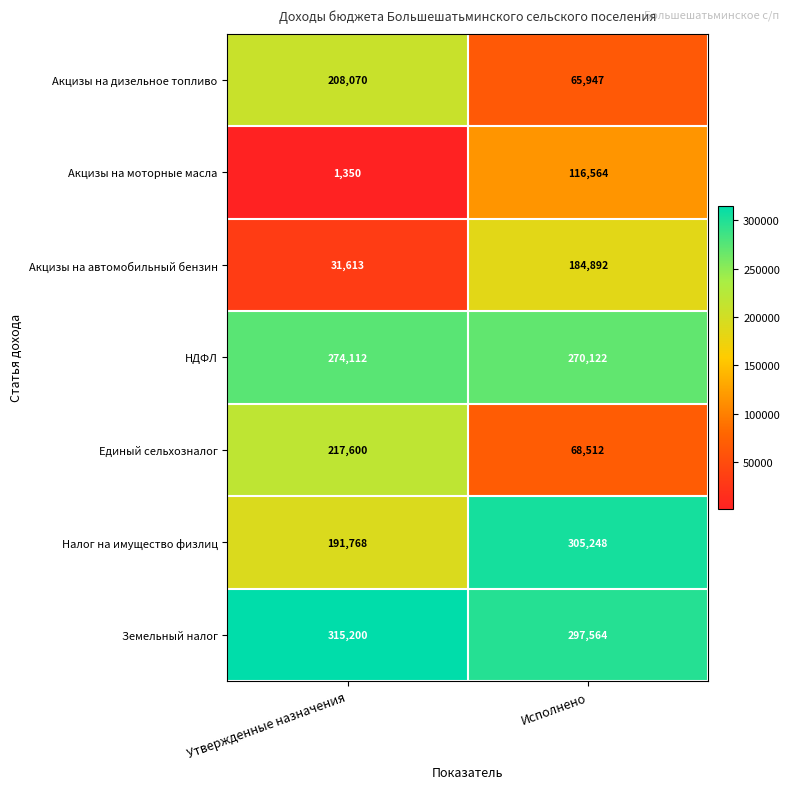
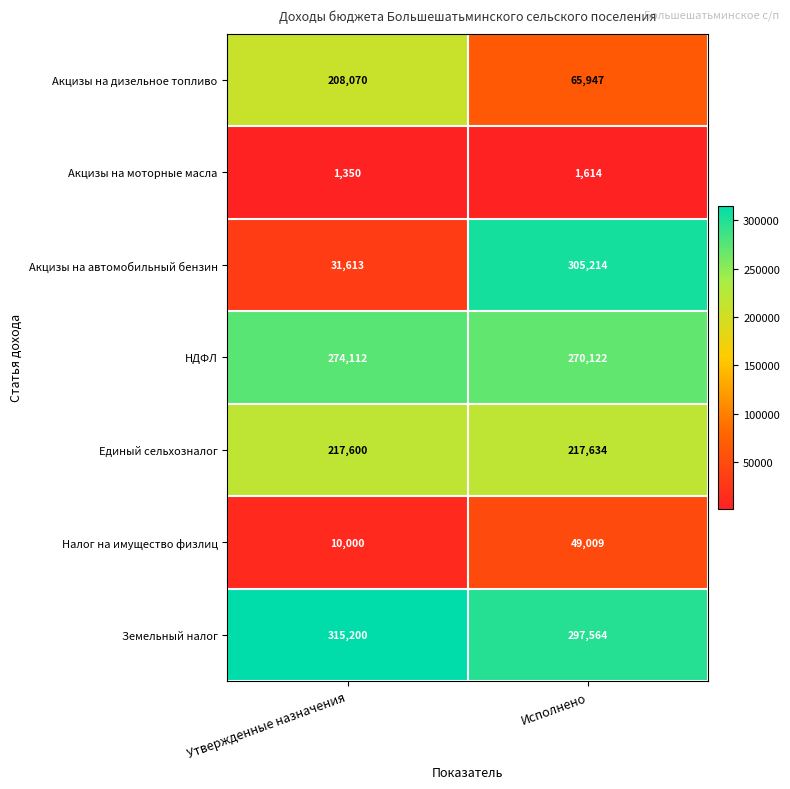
  {
    "Акцизы на дизельное топливо": {
      "Утвержденные назначения": "208,070",
      "Исполнено": "65,947"
    },
    "Акцизы на моторные масла": {
      "Утвержденные назначения": "1,350",
-     "Исполнено": "116,564"
+     "Исполнено": "1,614"
    },
    "Акцизы на автомобильный бензин": {
      "Утвержденные назначения": "31,613",
-     "Исполнено": "184,892"
+     "Исполнено": "305,214"
    },
    "НДФЛ": {
      "Утвержденные назначения": "274,112",
      "Исполнено": "270,122"
    },
    "Единый сельхозналог": {
      "Утвержденные назначения": "217,600",
-     "Исполнено": "68,512"
+     "Исполнено": "217,634"
    },
    "Налог на имущество физлиц": {
-     "Утвержденные назначения": "191,768",
-     "Исполнено": "305,248"
+     "Утвержденные назначения": "10,000",
+     "Исполнено": "49,009"
    },
    "Земельный налог": {
      "Утвержденные назначения": "315,200",
      "Исполнено": "297,564"
    }
  }
